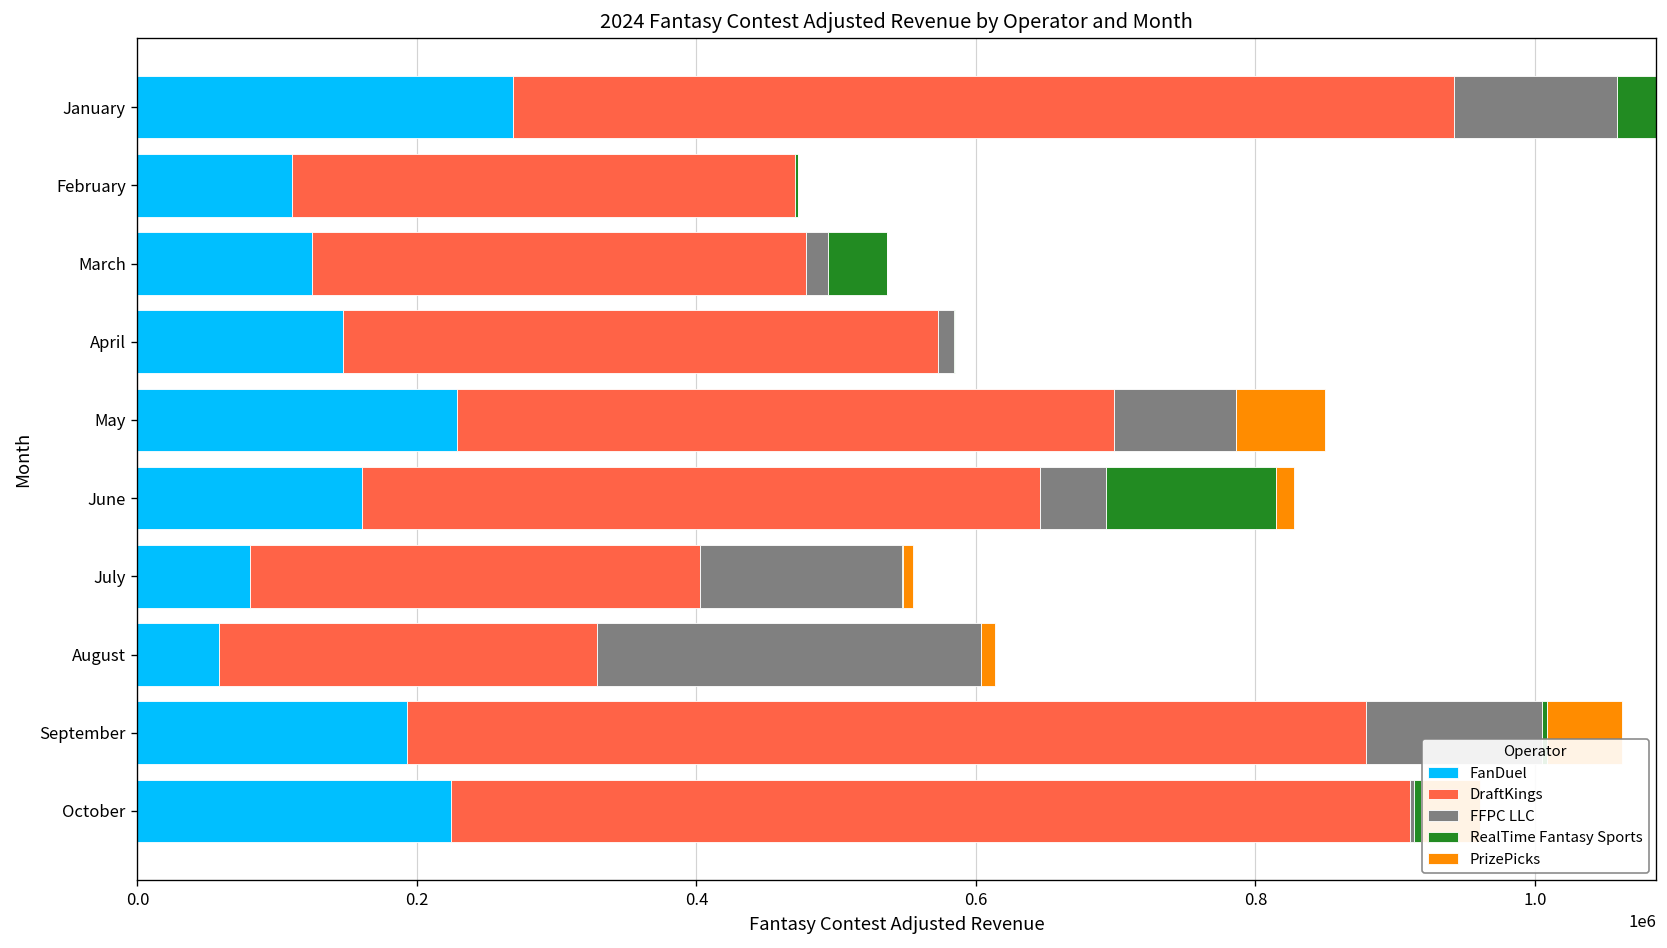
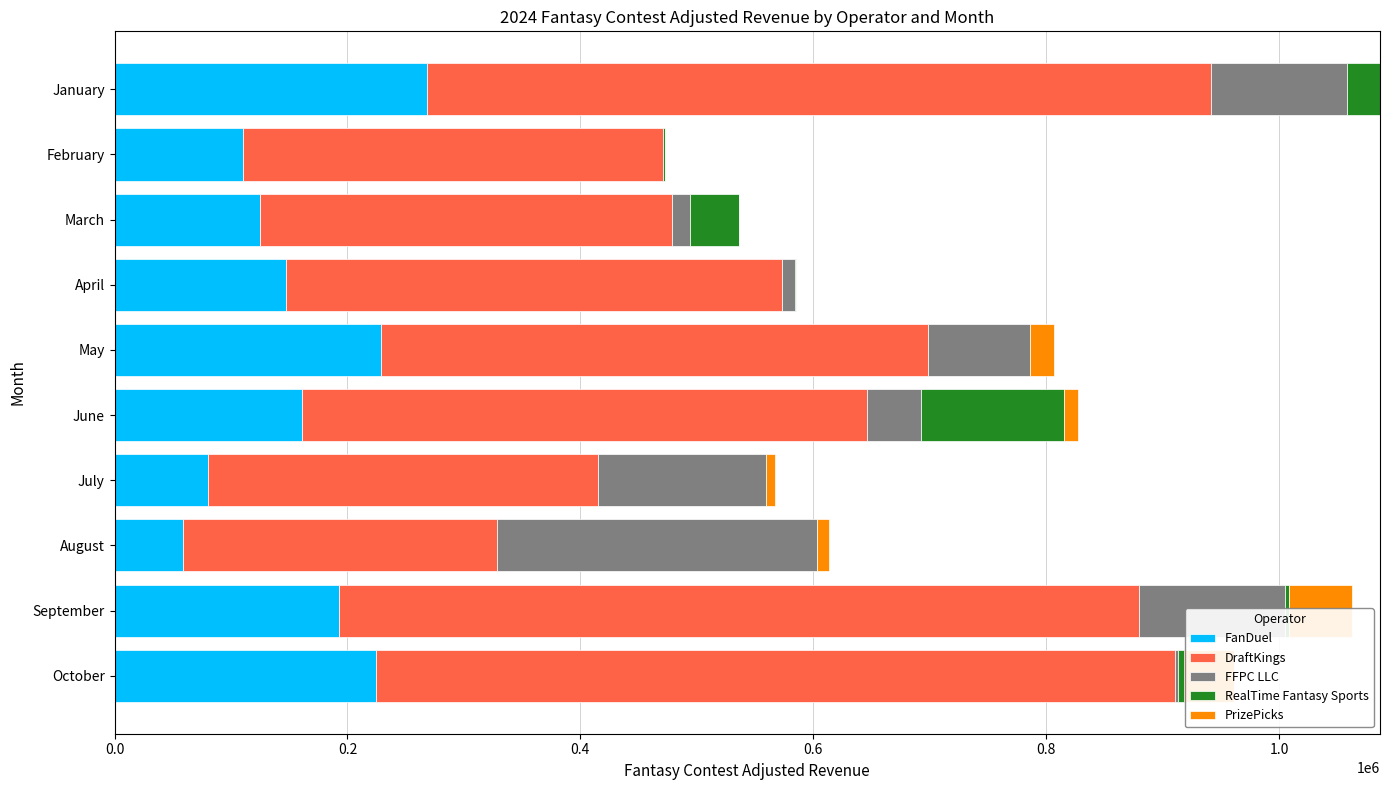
  {
    "FanDuel": {
      "January": 269000,
      "February": 110000,
      "March": 125000,
      "April": 147000,
      "May": 229000,
      "June": 161000,
      "July": 81000,
      "August": 59000,
      "September": 193000,
      "October": 224000
    },
    "DraftKings": {
      "January": 673000,
      "February": 360000,
      "March": 354000,
      "April": 426000,
      "May": 470000,
      "June": 486000,
-     "July": 322000,
+     "July": 334000,
      "August": 270000,
      "September": 686000,
      "October": 686000
    },
    "FFPC LLC": {
      "January": 117000,
      "February": 0,
      "March": 15000,
      "April": 11000,
      "May": 88000,
      "June": 47000,
      "July": 145000,
      "August": 275000,
      "October": 3000
    },
    "RealTime Fantasy Sports": {
      "January": 28000,
      "March": 43000,
      "June": 122000,
      "October": 5000
    },
    "PrizePicks": {
      "January": 0,
      "February": 0,
      "March": 0,
      "April": 0,
-     "May": 63000,
+     "May": 20000,
      "June": 12000,
      "July": 8000,
      "August": 10000
    }
  }
